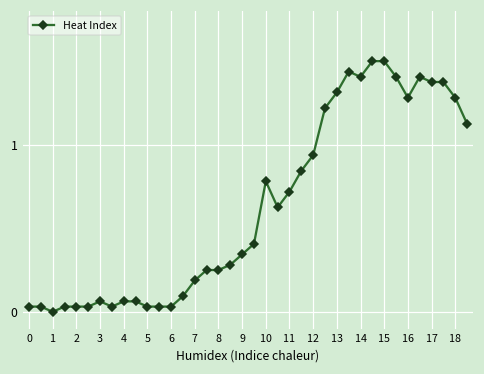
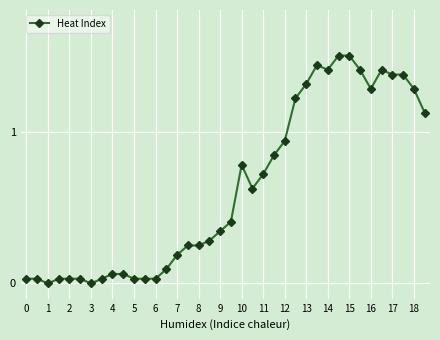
  {
    "0": 0.03,
    "1": 0.00,
    "2": 0.03,
-   "3": 0.06,
+   "3": 0.00,
    "4": 0.06,
    "5": 0.03,
    "6": 0.03,
    "7": 0.19,
    "8": 0.25,
    "9": 0.34,
    "10": 0.78,
    "11": 0.72,
    "12": 0.94,
    "13": 1.31,
    "14": 1.41,
    "15": 1.50,
    "16": 1.28,
    "17": 1.37,
    "18": 1.28
  }
